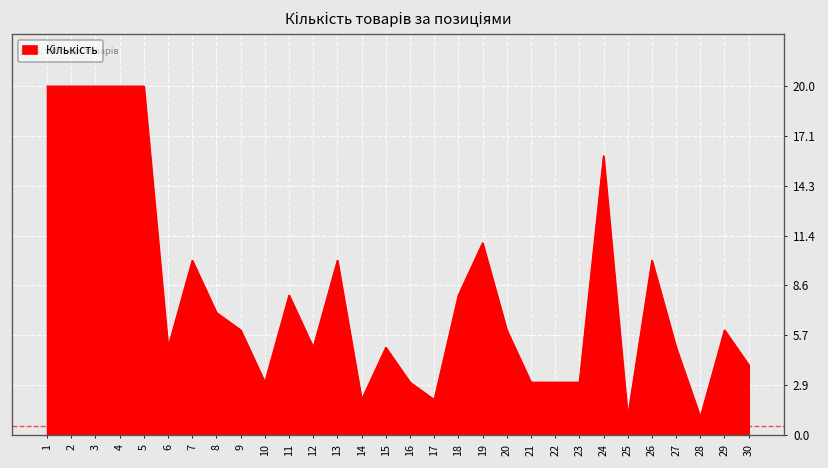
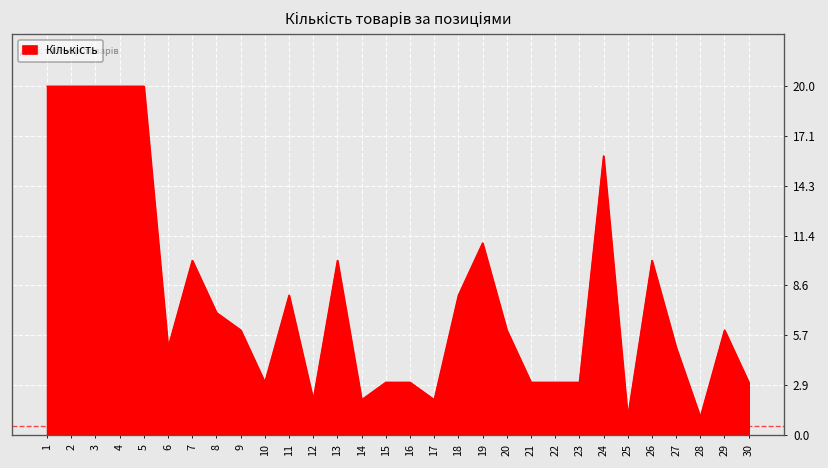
  {
    "1": 20,
    "2": 20,
    "3": 20,
    "4": 20,
    "5": 20,
    "6": 5,
    "7": 10,
    "8": 7,
    "9": 6,
    "10": 3,
    "11": 8,
-   "12": 5,
+   "12": 2,
    "13": 10,
    "14": 2,
-   "15": 5,
+   "15": 3,
    "16": 3,
    "17": 2,
    "18": 8,
    "19": 11,
    "20": 6,
    "21": 3,
    "22": 3,
    "23": 3,
    "24": 16,
    "25": 1,
    "26": 10,
    "27": 5,
    "28": 1,
    "29": 6,
-   "30": 4
+   "30": 3
  }
